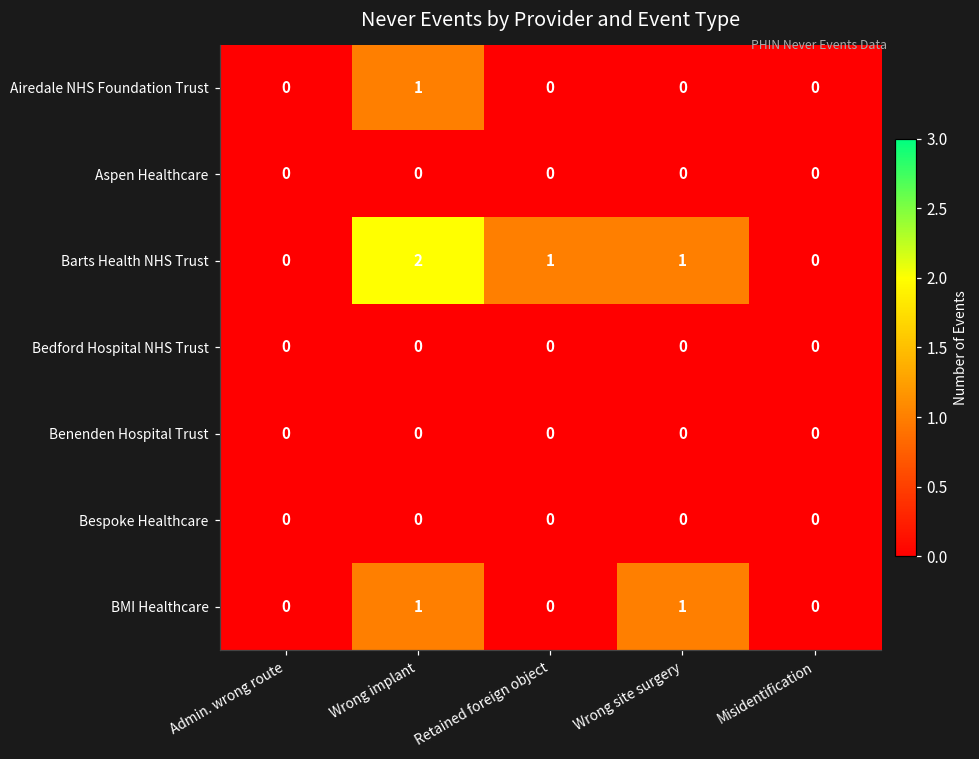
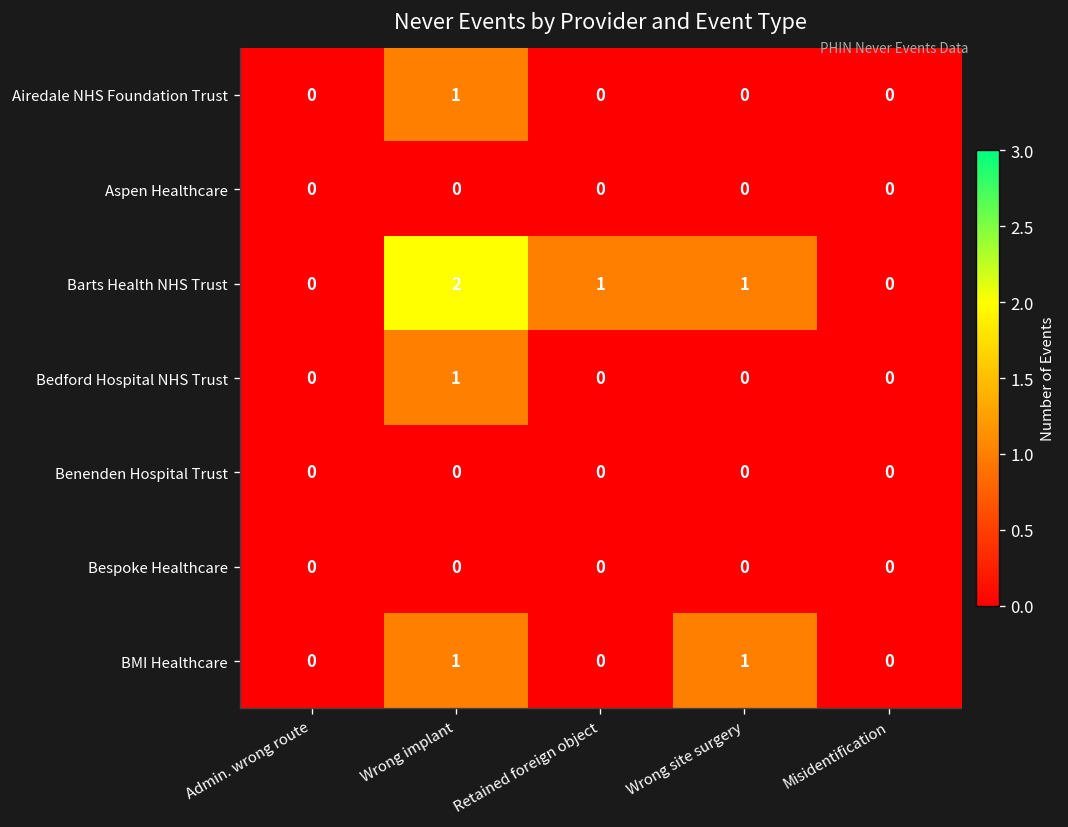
  {
    "Airedale NHS Foundation Trust": {
      "Admin. wrong route": 0,
      "Wrong implant": 1,
      "Retained foreign object": 0,
      "Wrong site surgery": 0,
      "Misidentification": 0
    },
    "Aspen Healthcare": {
      "Admin. wrong route": 0,
      "Wrong implant": 0,
      "Retained foreign object": 0,
      "Wrong site surgery": 0,
      "Misidentification": 0
    },
    "Barts Health NHS Trust": {
      "Admin. wrong route": 0,
      "Wrong implant": 2,
      "Retained foreign object": 1,
      "Wrong site surgery": 1,
      "Misidentification": 0
    },
    "Bedford Hospital NHS Trust": {
      "Admin. wrong route": 0,
-     "Wrong implant": 0,
+     "Wrong implant": 1,
      "Retained foreign object": 0,
      "Wrong site surgery": 0,
      "Misidentification": 0
    },
    "Benenden Hospital Trust": {
      "Admin. wrong route": 0,
      "Wrong implant": 0,
      "Retained foreign object": 0,
      "Wrong site surgery": 0,
      "Misidentification": 0
    },
    "Bespoke Healthcare": {
      "Admin. wrong route": 0,
      "Wrong implant": 0,
      "Retained foreign object": 0,
      "Wrong site surgery": 0,
      "Misidentification": 0
    },
    "BMI Healthcare": {
      "Admin. wrong route": 0,
      "Wrong implant": 1,
      "Retained foreign object": 0,
      "Wrong site surgery": 1,
      "Misidentification": 0
    }
  }
